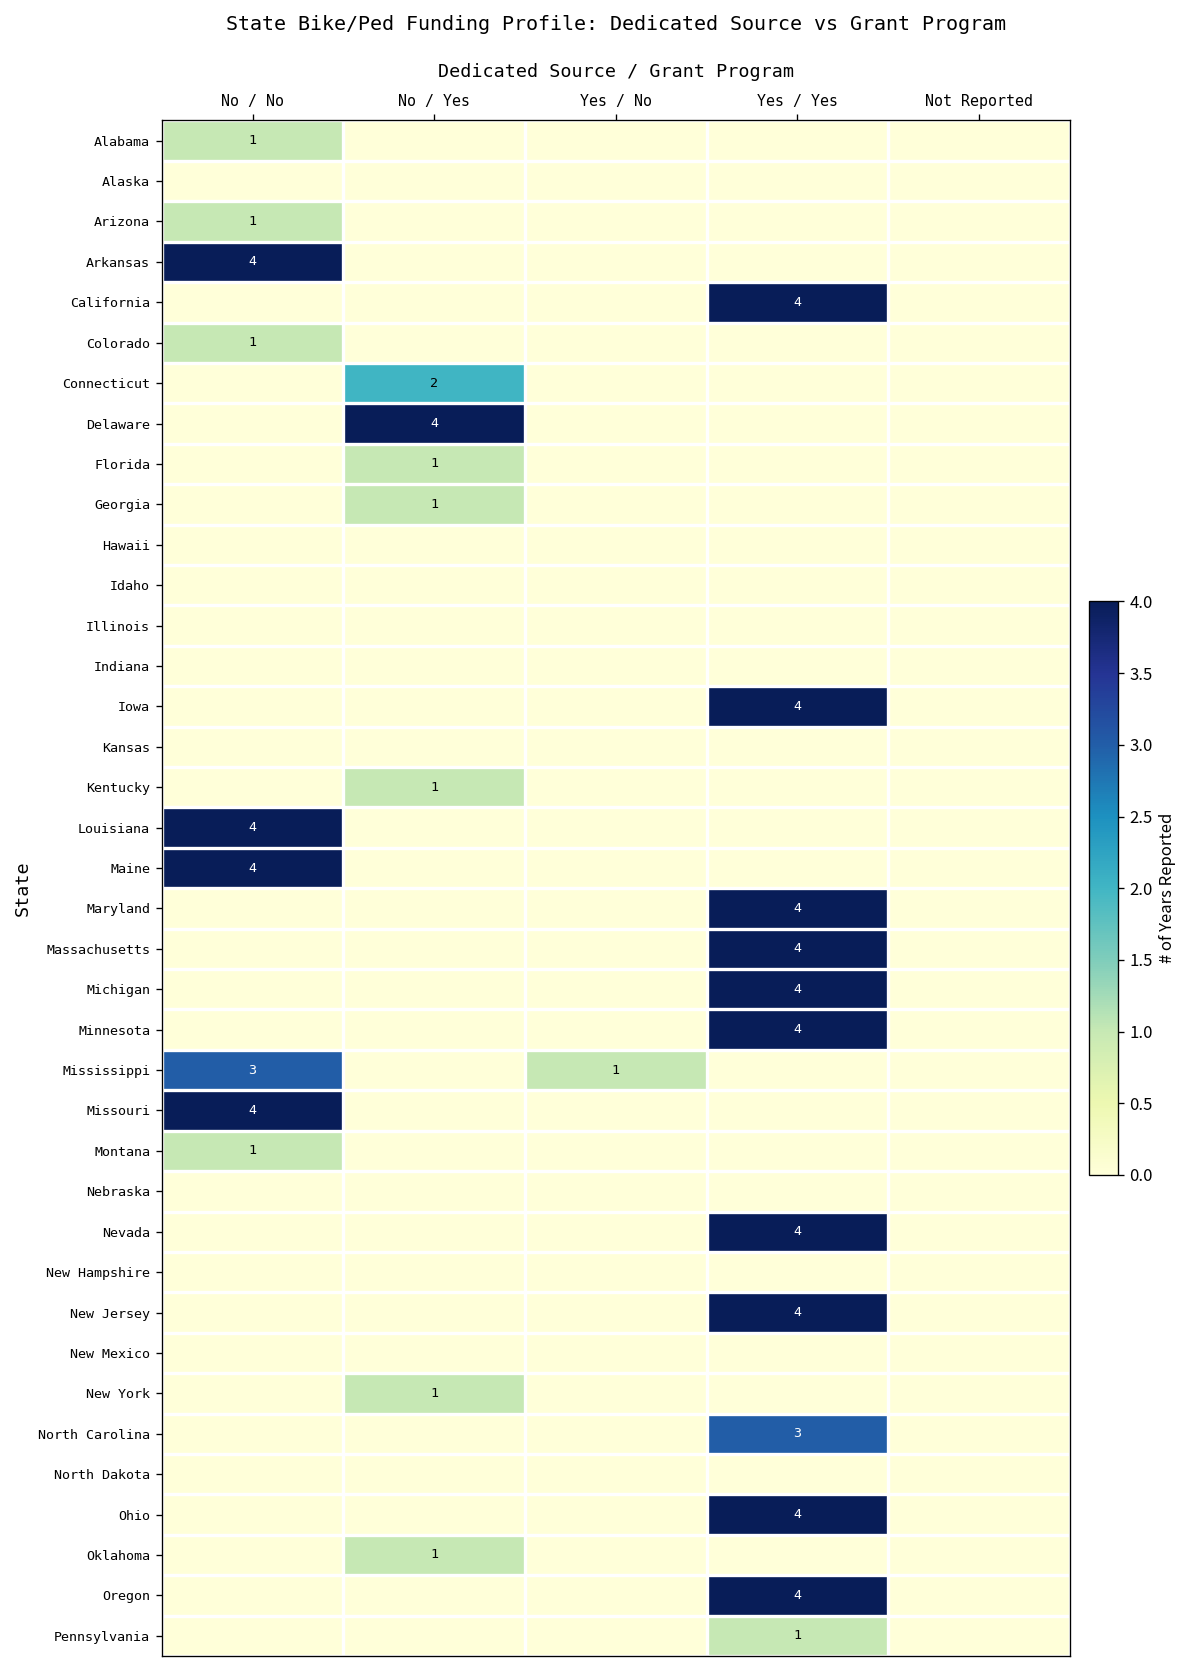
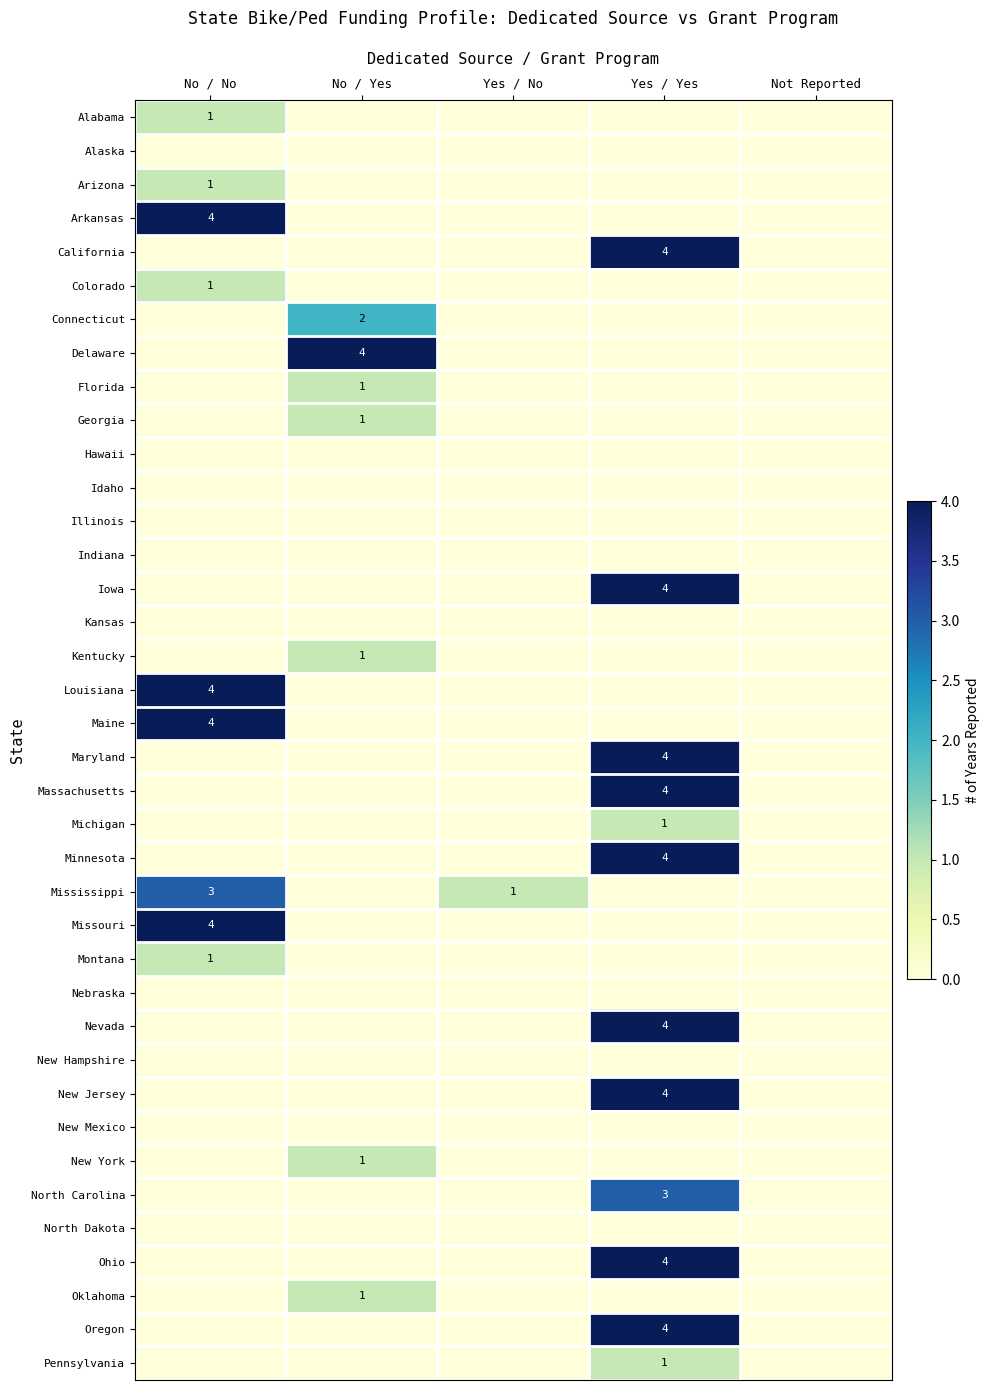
  {
    "Alabama": {
      "No / No": 1
    },
    "Arizona": {
      "No / No": 1
    },
    "Arkansas": {
      "No / No": 4
    },
    "California": {
      "Yes / Yes": 4
    },
    "Colorado": {
      "No / No": 1
    },
    "Connecticut": {
      "No / Yes": 2
    },
    "Delaware": {
      "No / Yes": 4
    },
    "Florida": {
      "No / Yes": 1
    },
    "Georgia": {
      "No / Yes": 1
    },
    "Iowa": {
      "Yes / Yes": 4
    },
    "Kentucky": {
      "No / Yes": 1
    },
    "Louisiana": {
      "No / No": 4
    },
    "Maine": {
      "No / No": 4
    },
    "Maryland": {
      "Yes / Yes": 4
    },
    "Massachusetts": {
      "Yes / Yes": 4
    },
    "Michigan": {
-     "Yes / Yes": 4
+     "Yes / Yes": 1
    },
    "Minnesota": {
      "Yes / Yes": 4
    },
    "Mississippi": {
      "No / No": 3,
      "Yes / No": 1
    },
    "Missouri": {
      "No / No": 4
    },
    "Montana": {
      "No / No": 1
    },
    "Nevada": {
      "Yes / Yes": 4
    },
    "New Jersey": {
      "Yes / Yes": 4
    },
    "New York": {
      "No / Yes": 1
    },
    "North Carolina": {
      "Yes / Yes": 3
    },
    "Ohio": {
      "Yes / Yes": 4
    },
    "Oklahoma": {
      "No / Yes": 1
    },
    "Oregon": {
      "Yes / Yes": 4
    },
    "Pennsylvania": {
      "Yes / Yes": 1
    }
  }
